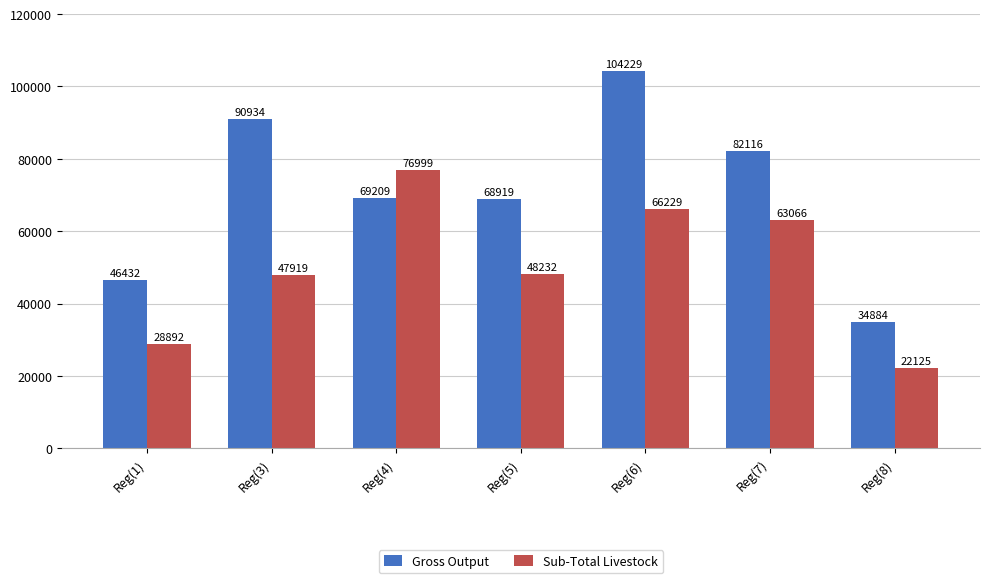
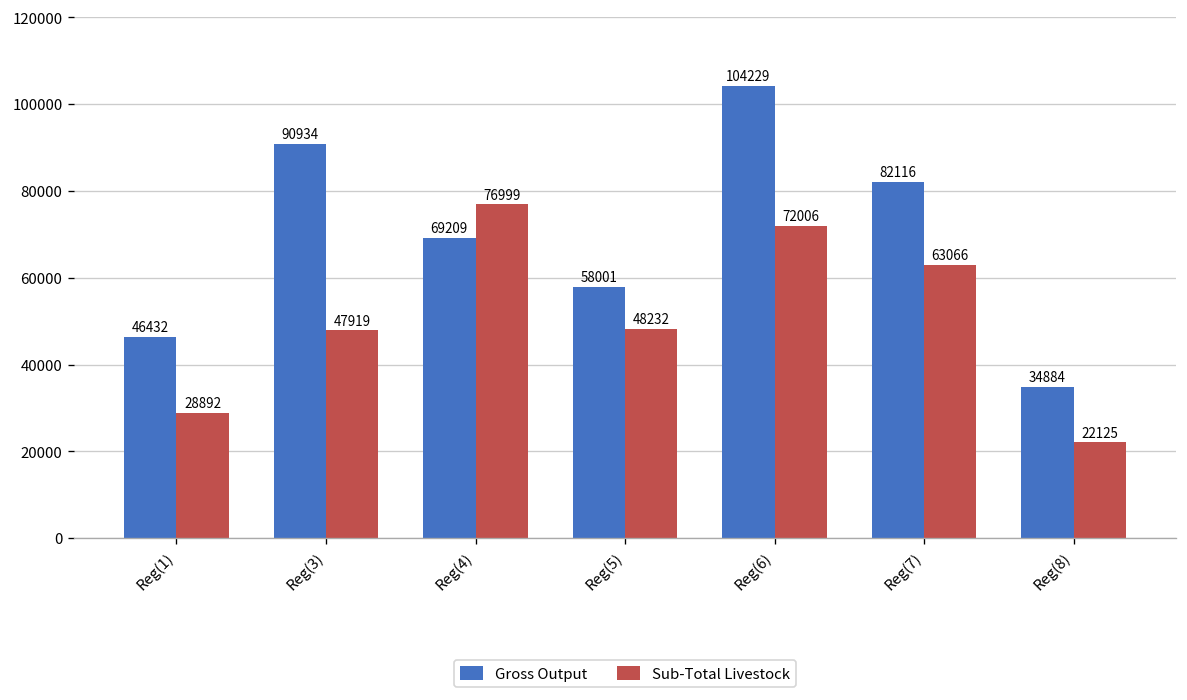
  {
    "Gross Output": {
      "Reg(1)": 46432,
      "Reg(3)": 90934,
      "Reg(4)": 69209,
-     "Reg(5)": 68919,
+     "Reg(5)": 58001,
      "Reg(6)": 104229,
      "Reg(7)": 82116,
      "Reg(8)": 34884
    },
    "Sub-Total Livestock": {
      "Reg(1)": 28892,
      "Reg(3)": 47919,
      "Reg(4)": 76999,
      "Reg(5)": 48232,
-     "Reg(6)": 66229,
+     "Reg(6)": 72006,
      "Reg(7)": 63066,
      "Reg(8)": 22125
    }
  }
